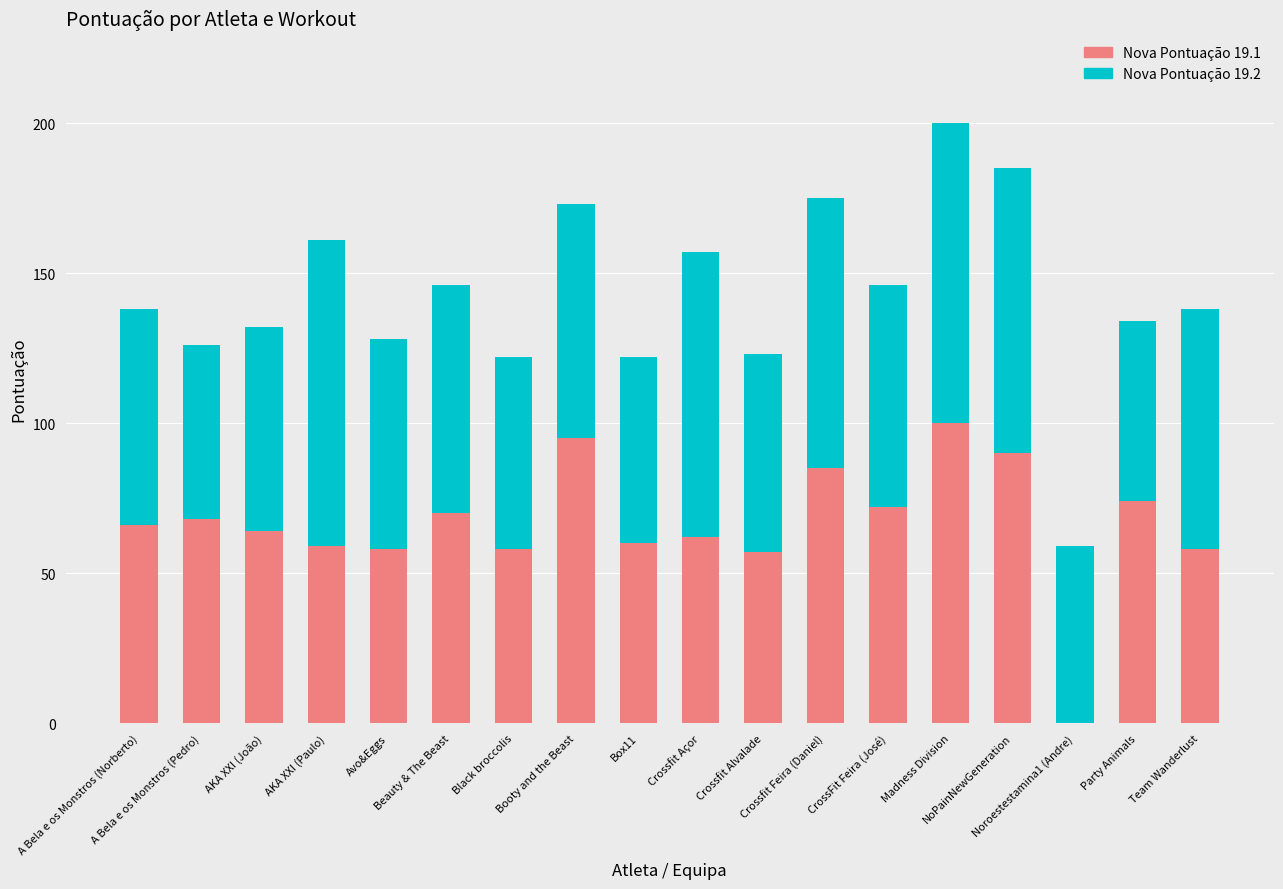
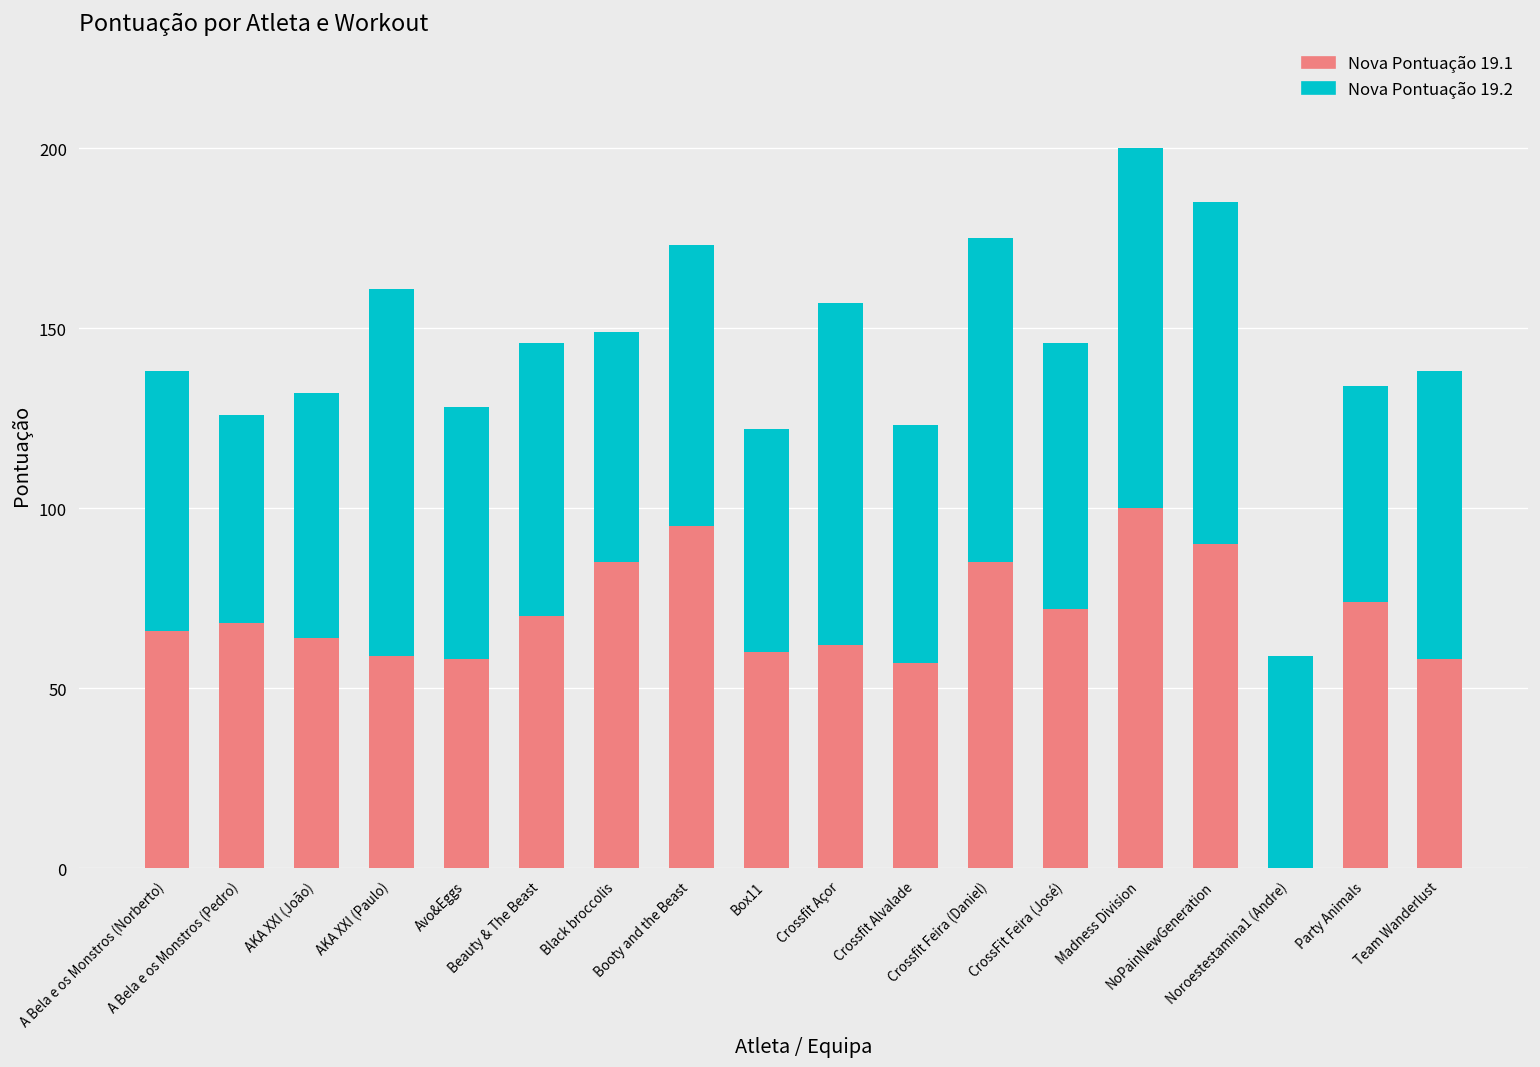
  {
    "Nova Pontuação 19.1": {
      "A Bela e os Monstros (Norberto)": 66,
      "A Bela e os Monstros (Pedro)": 68,
      "AKA XXI (João)": 64,
      "AKA XXI (Paulo)": 59,
      "Avo&Eggs": 58,
      "Beauty & The Beast": 70,
-     "Black broccolis": 58,
+     "Black broccolis": 85,
      "Booty and the Beast": 95,
      "Box11": 60,
      "Crossfit Açor": 62,
      "Crossfit Alvalade": 57,
      "Crossfit Feira (Daniel)": 85,
      "CrossFit Feira (José)": 72,
      "Madness Division": 100,
      "NoPainNewGeneration": 90,
      "Noroestestamina1 (Andre)": 0,
      "Party Animals": 74,
      "Team Wanderlust": 58
    },
    "Nova Pontuação 19.2": {
      "A Bela e os Monstros (Norberto)": 72,
      "A Bela e os Monstros (Pedro)": 58,
      "AKA XXI (João)": 68,
      "AKA XXI (Paulo)": 102,
      "Avo&Eggs": 70,
      "Beauty & The Beast": 76,
      "Black broccolis": 64,
      "Booty and the Beast": 78,
      "Box11": 62,
      "Crossfit Açor": 95,
      "Crossfit Alvalade": 66,
      "Crossfit Feira (Daniel)": 90,
      "CrossFit Feira (José)": 74,
      "Madness Division": 100,
      "NoPainNewGeneration": 95,
      "Noroestestamina1 (Andre)": 59,
      "Party Animals": 60,
      "Team Wanderlust": 80
    }
  }
